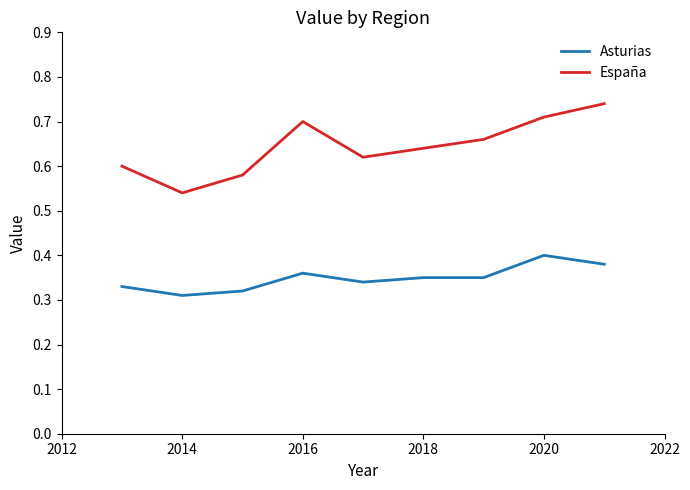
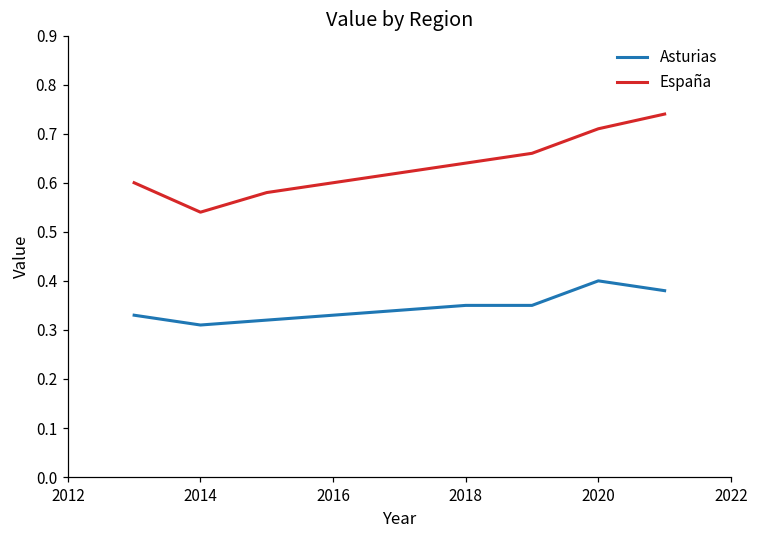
  {
    "Asturias": {
      "2014": 0.31,
-     "2016": 0.36,
+     "2016": 0.33,
      "2018": 0.35,
      "2020": 0.40
    },
    "España": {
      "2014": 0.54,
-     "2016": 0.7,
+     "2016": 0.6,
      "2018": 0.64,
      "2020": 0.71
    }
  }
